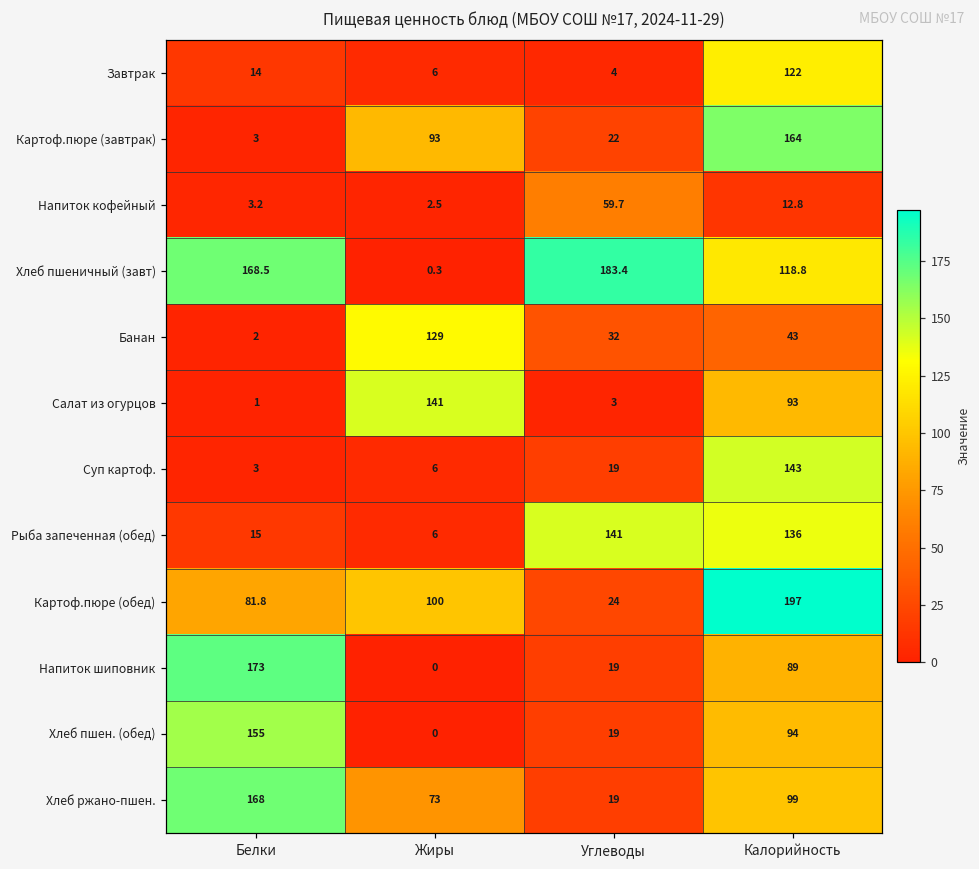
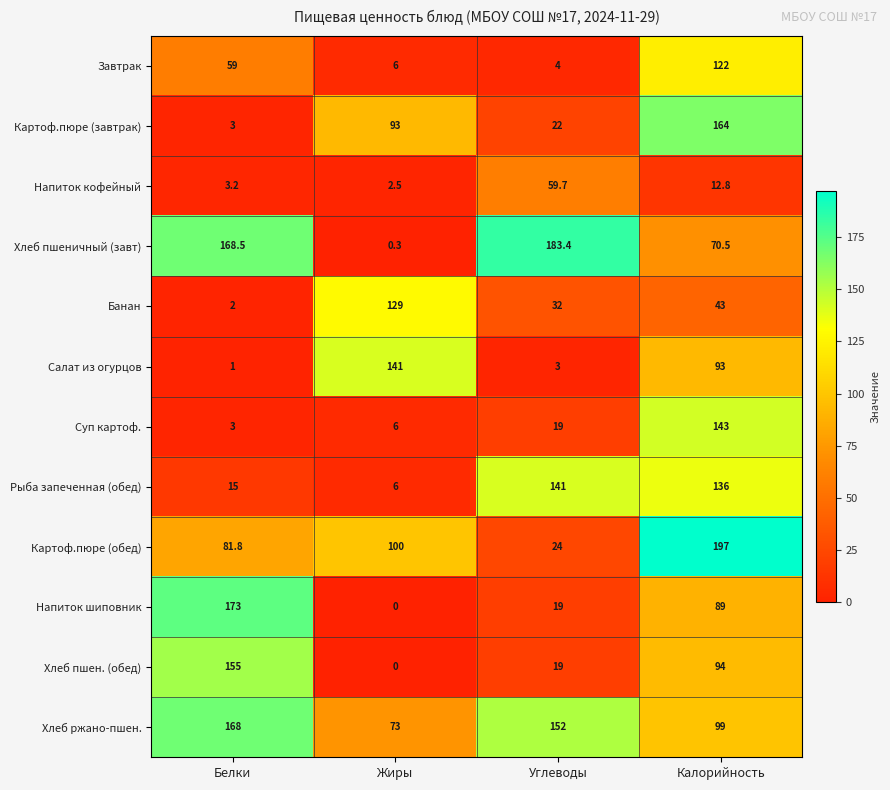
  {
    "Завтрак": {
-     "Белки": 14,
+     "Белки": 59,
      "Жиры": 6,
      "Углеводы": 4,
      "Калорийность": 122
    },
    "Картоф.пюре (завтрак)": {
      "Белки": 3,
      "Жиры": 93,
      "Углеводы": 22,
      "Калорийность": 164
    },
    "Напиток кофейный": {
      "Белки": 3.2,
      "Жиры": 2.5,
      "Углеводы": 59.7,
      "Калорийность": 12.8
    },
    "Хлеб пшеничный (завт)": {
      "Белки": 168.5,
      "Жиры": 0.3,
      "Углеводы": 183.4,
-     "Калорийность": 118.8
+     "Калорийность": 70.5
    },
    "Банан": {
      "Белки": 2,
      "Жиры": 129,
      "Углеводы": 32,
      "Калорийность": 43
    },
    "Салат из огурцов": {
      "Белки": 1,
      "Жиры": 141,
      "Углеводы": 3,
      "Калорийность": 93
    },
    "Суп картоф.": {
      "Белки": 3,
      "Жиры": 6,
      "Углеводы": 19,
      "Калорийность": 143
    },
    "Рыба запеченная (обед)": {
      "Белки": 15,
      "Жиры": 6,
      "Углеводы": 141,
      "Калорийность": 136
    },
    "Картоф.пюре (обед)": {
      "Белки": 81.8,
      "Жиры": 100,
      "Углеводы": 24,
      "Калорийность": 197
    },
    "Напиток шиповник": {
      "Белки": 173,
      "Жиры": 0,
      "Углеводы": 19,
      "Калорийность": 89
    },
    "Хлеб пшен. (обед)": {
      "Белки": 155,
      "Жиры": 0,
      "Углеводы": 19,
      "Калорийность": 94
    },
    "Хлеб ржано-пшен.": {
      "Белки": 168,
      "Жиры": 73,
-     "Углеводы": 19,
+     "Углеводы": 152,
      "Калорийность": 99
    }
  }
